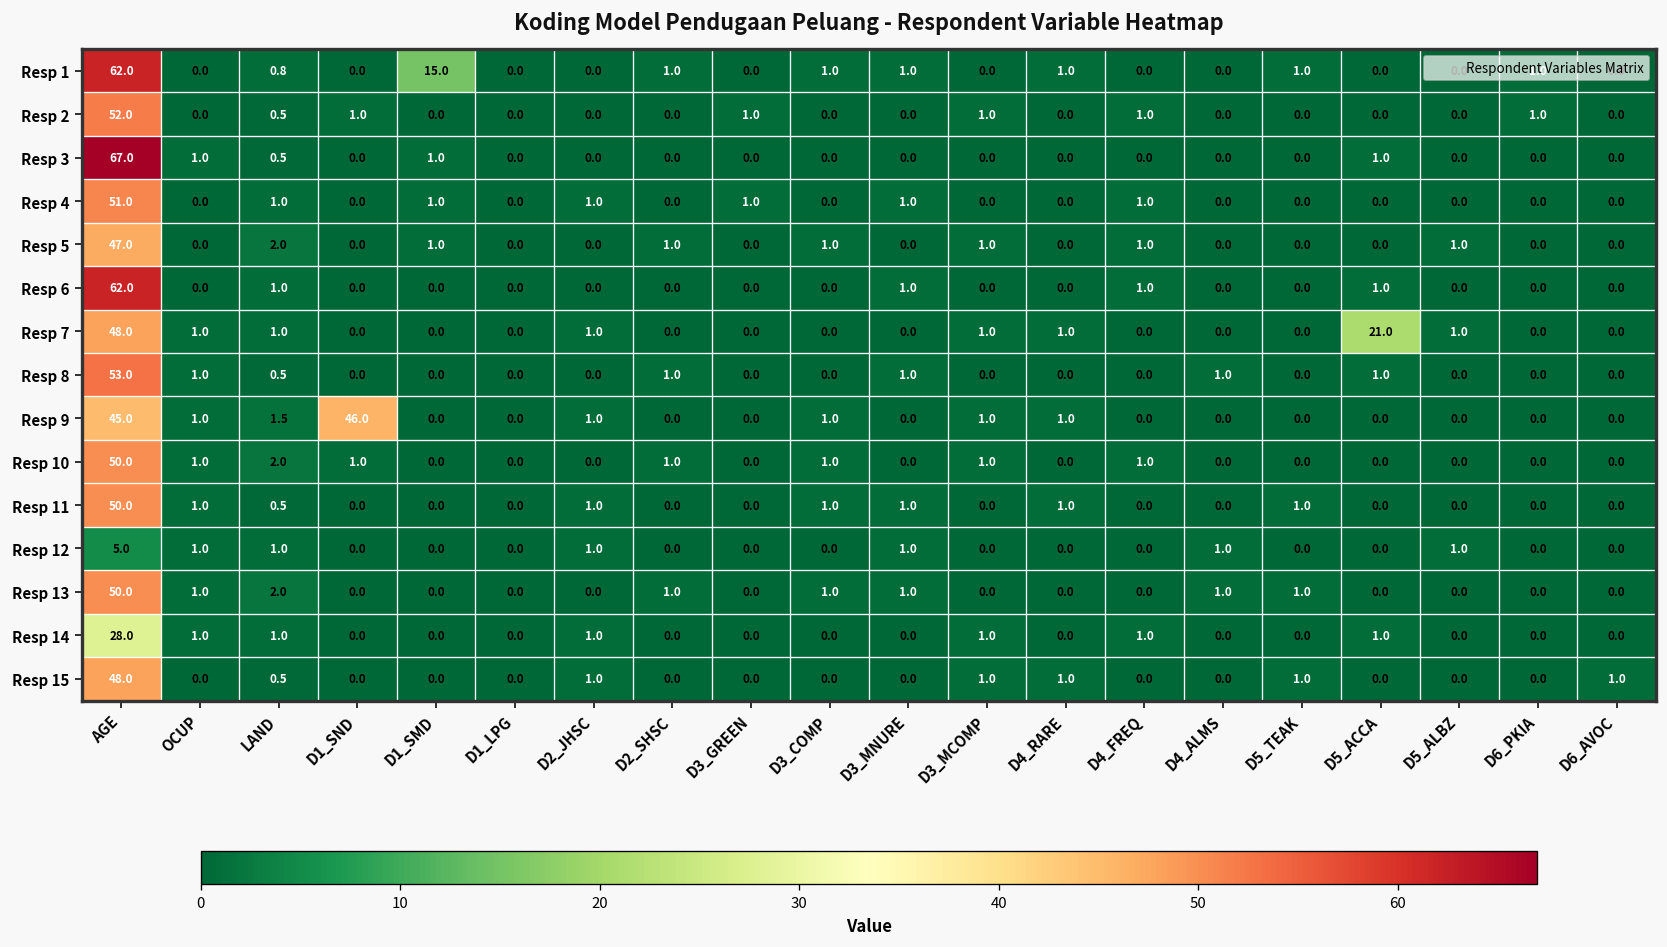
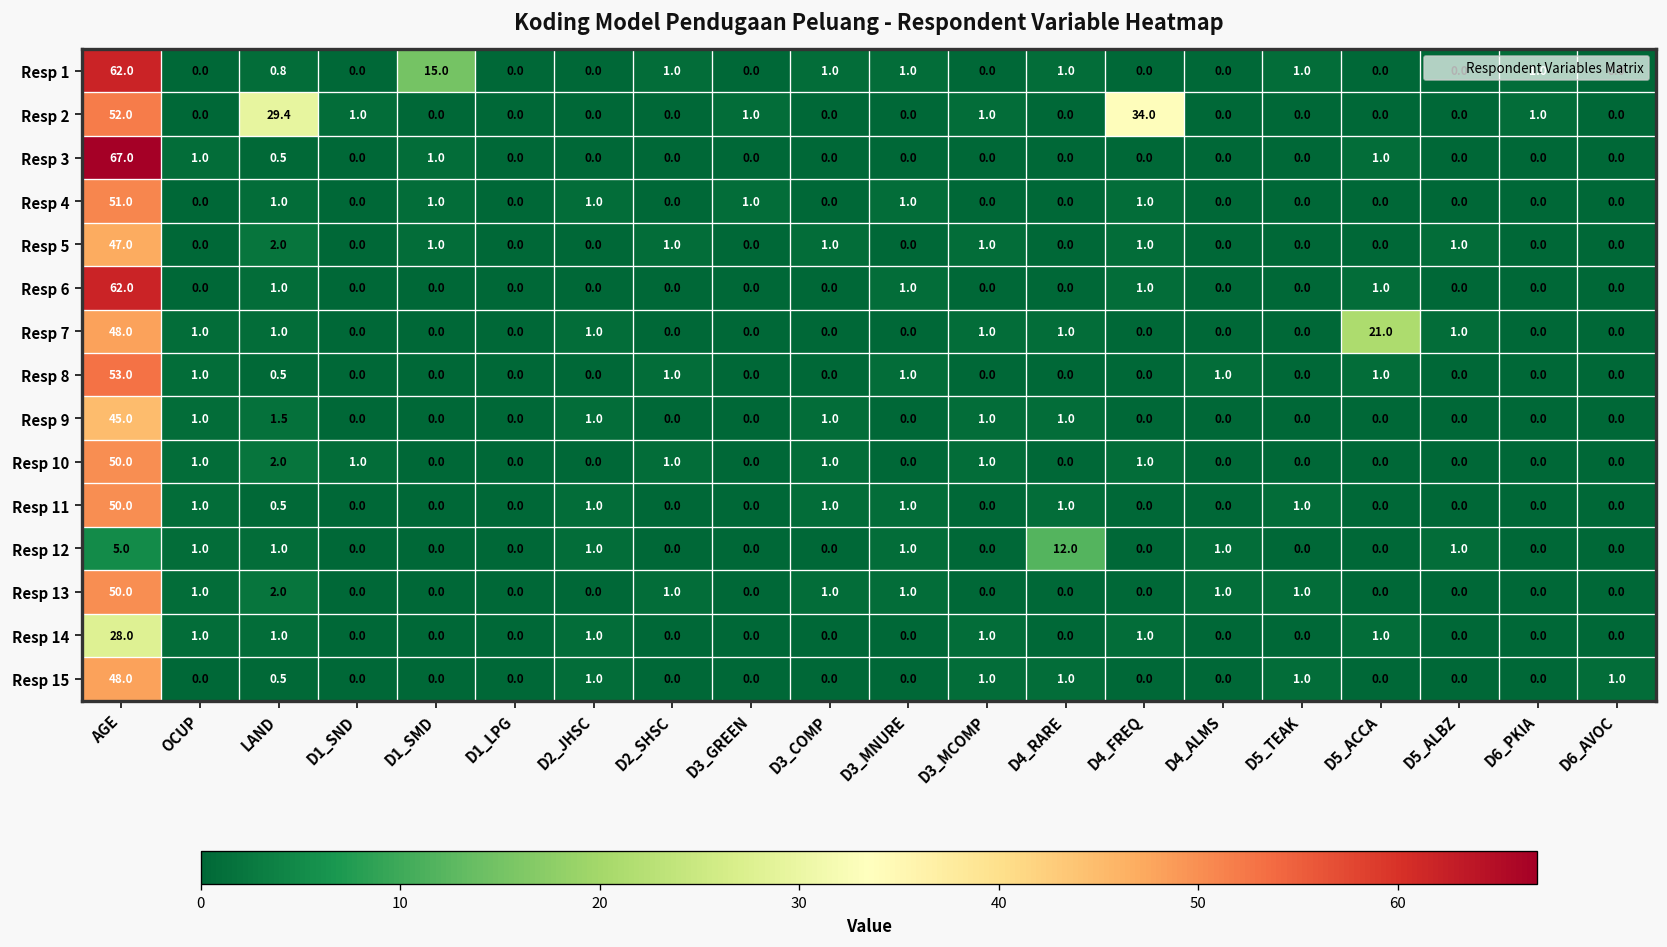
  {
    "Resp 2": {
      "AGE": 52.0,
      "OCUP": 0.0,
-     "LAND": 0.5,
+     "LAND": 29.4,
      "D1_SND": 1.0,
      "D1_SMD": 0.0,
      "D1_LPG": 0.0,
      "D2_JHSC": 0.0,
      "D2_SHSC": 0.0,
      "D3_GREEN": 1.0,
      "D3_COMP": 0.0,
      "D3_MNURE": 0.0,
      "D3_MCOMP": 1.0,
      "D4_RARE": 0.0,
-     "D4_FREQ": 1.0,
+     "D4_FREQ": 34.0,
      "D4_ALMS": 0.0,
      "D5_TEAK": 0.0,
      "D5_ACCA": 0.0,
      "D5_ALBZ": 0.0,
      "D6_PKIA": 1.0,
      "D6_AVOC": 0.0
    },
    "Resp 9": {
      "AGE": 45.0,
      "OCUP": 1.0,
      "LAND": 1.5,
-     "D1_SND": 46.0,
+     "D1_SND": 0.0,
      "D1_SMD": 0.0,
      "D1_LPG": 0.0,
      "D2_JHSC": 1.0,
      "D2_SHSC": 0.0,
      "D3_GREEN": 0.0,
      "D3_COMP": 1.0,
      "D3_MNURE": 0.0,
      "D3_MCOMP": 1.0,
      "D4_RARE": 1.0,
      "D4_FREQ": 0.0,
      "D4_ALMS": 0.0,
      "D5_TEAK": 0.0,
      "D5_ACCA": 0.0,
      "D5_ALBZ": 0.0,
      "D6_PKIA": 0.0,
      "D6_AVOC": 0.0
    },
    "Resp 12": {
      "AGE": 5.0,
      "OCUP": 1.0,
      "LAND": 1.0,
      "D1_SND": 0.0,
      "D1_SMD": 0.0,
      "D1_LPG": 0.0,
      "D2_JHSC": 1.0,
      "D2_SHSC": 0.0,
      "D3_GREEN": 0.0,
      "D3_COMP": 0.0,
      "D3_MNURE": 1.0,
      "D3_MCOMP": 0.0,
-     "D4_RARE": 0.0,
+     "D4_RARE": 12.0,
      "D4_FREQ": 0.0,
      "D4_ALMS": 1.0,
      "D5_TEAK": 0.0,
      "D5_ACCA": 0.0,
      "D5_ALBZ": 1.0,
      "D6_PKIA": 0.0,
      "D6_AVOC": 0.0
    }
  }
